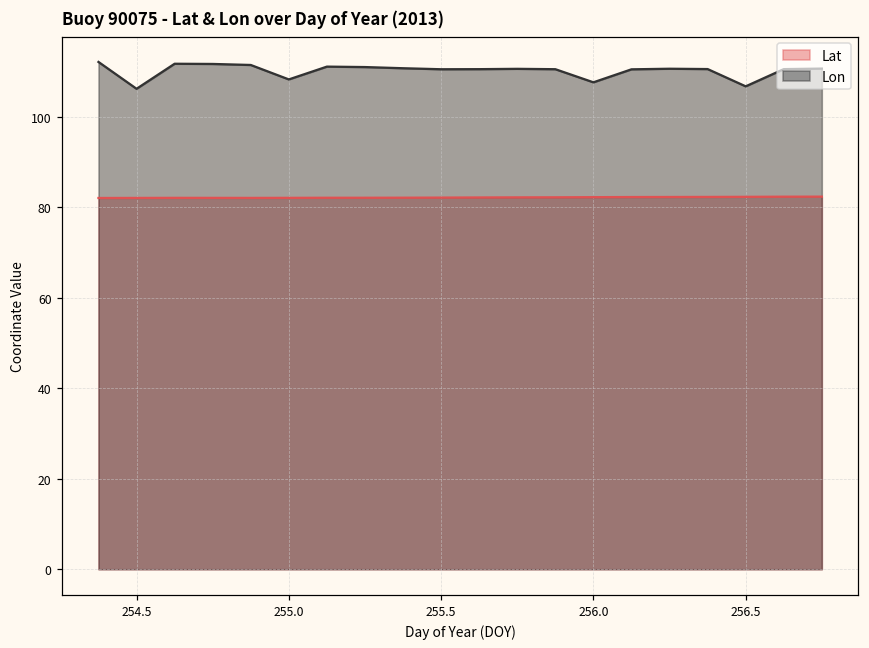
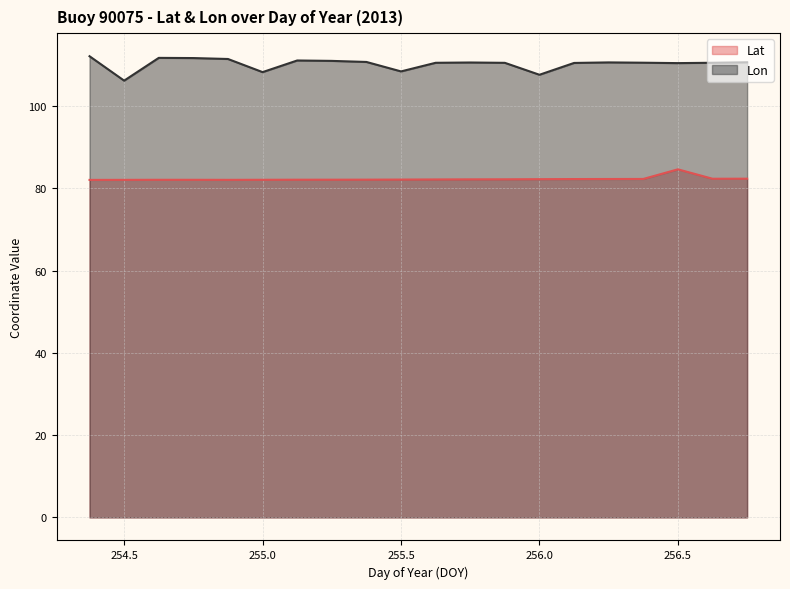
  {
    "Lat": {
      "254.5": 82,
      "255.0": 82,
      "255.5": 82,
      "256.0": 82,
-     "256.5": 82
+     "256.5": 85
    },
    "Lon": {
      "254.5": 106,
      "255.0": 108,
-     "255.5": 111,
+     "255.5": 108,
      "256.0": 108,
-     "256.5": 107
+     "256.5": 110
    }
  }
